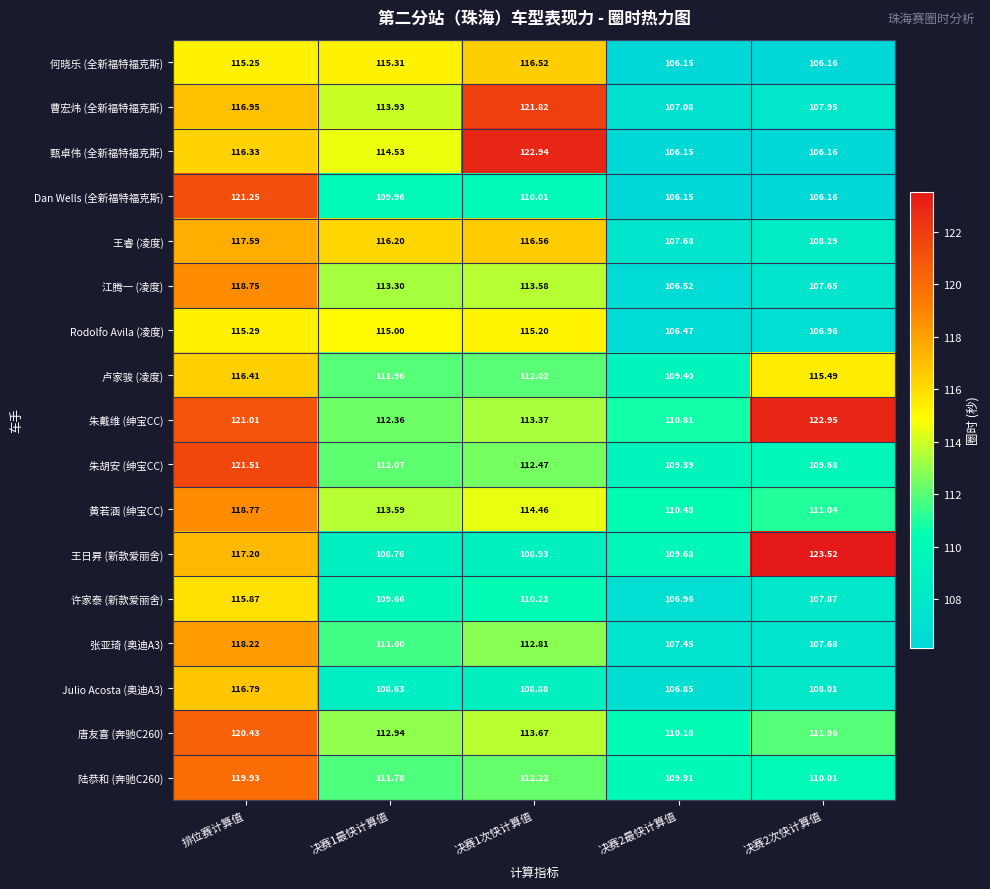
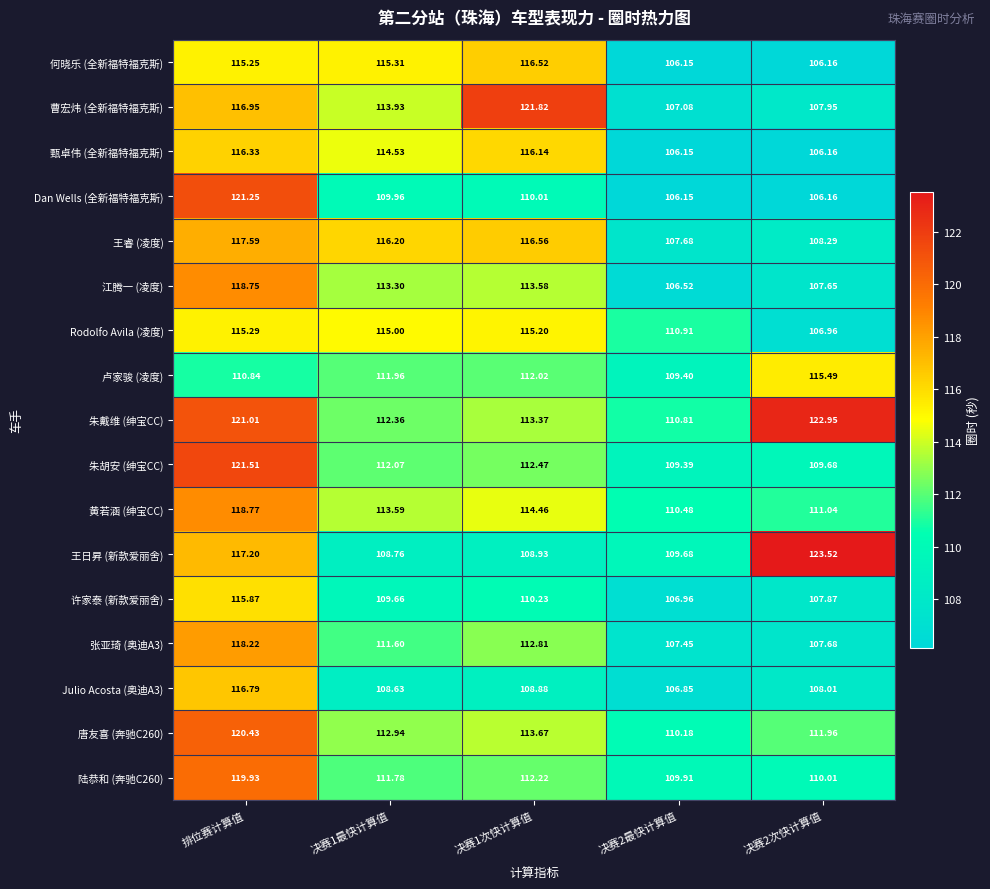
  {
    "何晓乐 (全新福特福克斯)": {
      "排位赛计算值": 115.25,
      "决赛1最快计算值": 115.31,
      "决赛1次快计算值": 116.52,
      "决赛2最快计算值": 106.15,
      "决赛2次快计算值": 106.16
    },
    "曹宏炜 (全新福特福克斯)": {
      "排位赛计算值": 116.95,
      "决赛1最快计算值": 113.93,
      "决赛1次快计算值": 121.82,
      "决赛2最快计算值": 107.08,
      "决赛2次快计算值": 107.95
    },
    "甄卓伟 (全新福特福克斯)": {
      "排位赛计算值": 116.33,
      "决赛1最快计算值": 114.53,
-     "决赛1次快计算值": 122.94,
+     "决赛1次快计算值": 116.14,
      "决赛2最快计算值": 106.15,
      "决赛2次快计算值": 106.16
    },
    "Dan Wells (全新福特福克斯)": {
      "排位赛计算值": 121.25,
      "决赛1最快计算值": 109.96,
      "决赛1次快计算值": 110.01,
      "决赛2最快计算值": 106.15,
      "决赛2次快计算值": 106.16
    },
    "王睿 (凌度)": {
      "排位赛计算值": 117.59,
      "决赛1最快计算值": 116.20,
      "决赛1次快计算值": 116.56,
      "决赛2最快计算值": 107.68,
      "决赛2次快计算值": 108.29
    },
    "江腾一 (凌度)": {
      "排位赛计算值": 118.75,
      "决赛1最快计算值": 113.30,
      "决赛1次快计算值": 113.58,
      "决赛2最快计算值": 106.52,
      "决赛2次快计算值": 107.65
    },
    "Rodolfo Avila (凌度)": {
      "排位赛计算值": 115.29,
      "决赛1最快计算值": 115.00,
      "决赛1次快计算值": 115.20,
-     "决赛2最快计算值": 106.47,
+     "决赛2最快计算值": 110.91,
      "决赛2次快计算值": 106.96
    },
    "卢家骏 (凌度)": {
-     "排位赛计算值": 116.41,
+     "排位赛计算值": 110.84,
      "决赛1最快计算值": 111.96,
      "决赛1次快计算值": 112.02,
      "决赛2最快计算值": 109.40,
      "决赛2次快计算值": 115.49
    },
    "朱戴维 (绅宝CC)": {
      "排位赛计算值": 121.01,
      "决赛1最快计算值": 112.36,
      "决赛1次快计算值": 113.37,
      "决赛2最快计算值": 110.81,
      "决赛2次快计算值": 122.95
    },
    "朱胡安 (绅宝CC)": {
      "排位赛计算值": 121.51,
      "决赛1最快计算值": 112.07,
      "决赛1次快计算值": 112.47,
      "决赛2最快计算值": 109.39,
      "决赛2次快计算值": 109.68
    },
    "黄若涵 (绅宝CC)": {
      "排位赛计算值": 118.77,
      "决赛1最快计算值": 113.59,
      "决赛1次快计算值": 114.46,
      "决赛2最快计算值": 110.48,
      "决赛2次快计算值": 111.04
    },
    "王日昇 (新款爱丽舍)": {
      "排位赛计算值": 117.20,
      "决赛1最快计算值": 108.76,
      "决赛1次快计算值": 108.93,
      "决赛2最快计算值": 109.68,
      "决赛2次快计算值": 123.52
    },
    "许家泰 (新款爱丽舍)": {
      "排位赛计算值": 115.87,
      "决赛1最快计算值": 109.66,
      "决赛1次快计算值": 110.23,
      "决赛2最快计算值": 106.96,
      "决赛2次快计算值": 107.87
    },
    "张亚琦 (奥迪A3)": {
      "排位赛计算值": 118.22,
      "决赛1最快计算值": 111.60,
      "决赛1次快计算值": 112.81,
      "决赛2最快计算值": 107.45,
      "决赛2次快计算值": 107.68
    },
    "Julio Acosta (奥迪A3)": {
      "排位赛计算值": 116.79,
      "决赛1最快计算值": 108.63,
      "决赛1次快计算值": 108.88,
      "决赛2最快计算值": 106.85,
      "决赛2次快计算值": 108.01
    },
    "唐友喜 (奔驰C260)": {
      "排位赛计算值": 120.43,
      "决赛1最快计算值": 112.94,
      "决赛1次快计算值": 113.67,
      "决赛2最快计算值": 110.18,
      "决赛2次快计算值": 111.96
    },
    "陆恭和 (奔驰C260)": {
      "排位赛计算值": 119.93,
      "决赛1最快计算值": 111.78,
      "决赛1次快计算值": 112.22,
      "决赛2最快计算值": 109.91,
      "决赛2次快计算值": 110.01
    }
  }
